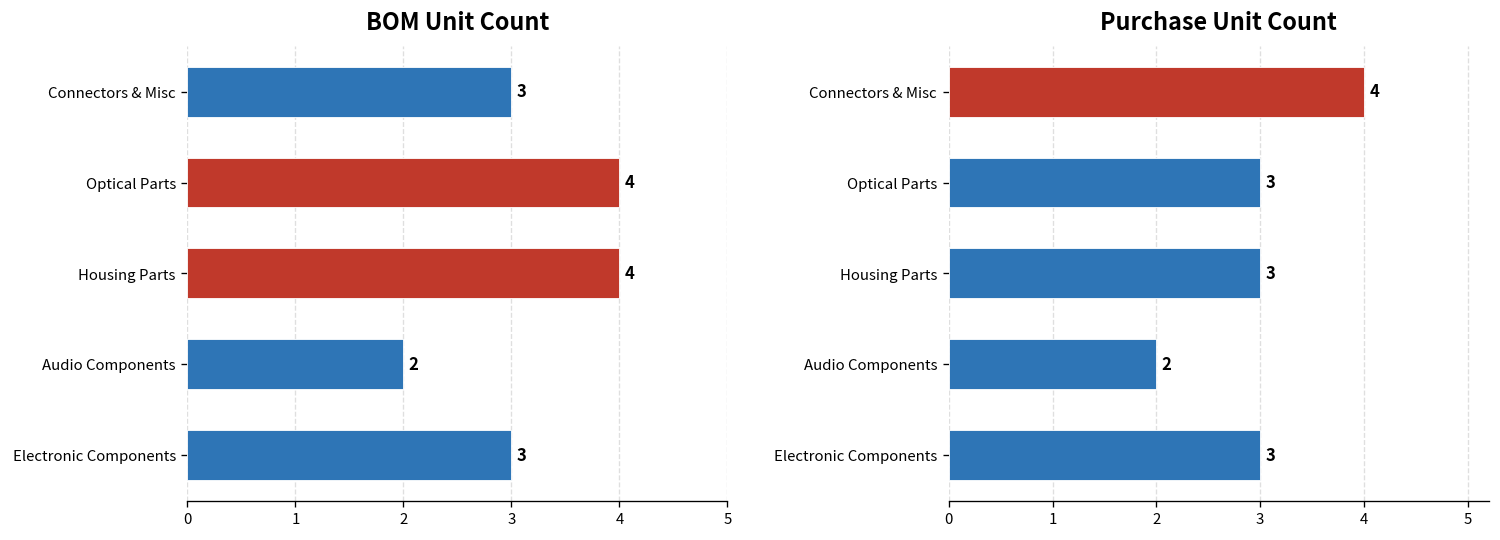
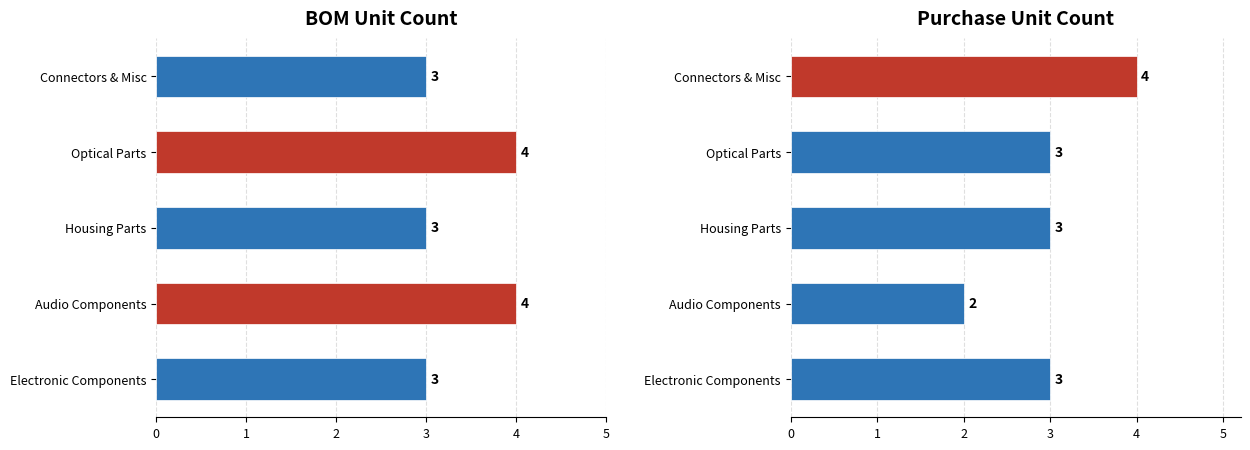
  {
    "BOM Unit Count": {
      "Connectors & Misc": 3,
      "Optical Parts": 4,
-     "Housing Parts": 4,
-     "Audio Components": 2,
+     "Housing Parts": 3,
+     "Audio Components": 4,
      "Electronic Components": 3
    },
    "Purchase Unit Count": {
      "Connectors & Misc": 4,
      "Optical Parts": 3,
      "Housing Parts": 3,
      "Audio Components": 2,
      "Electronic Components": 3
    }
  }
